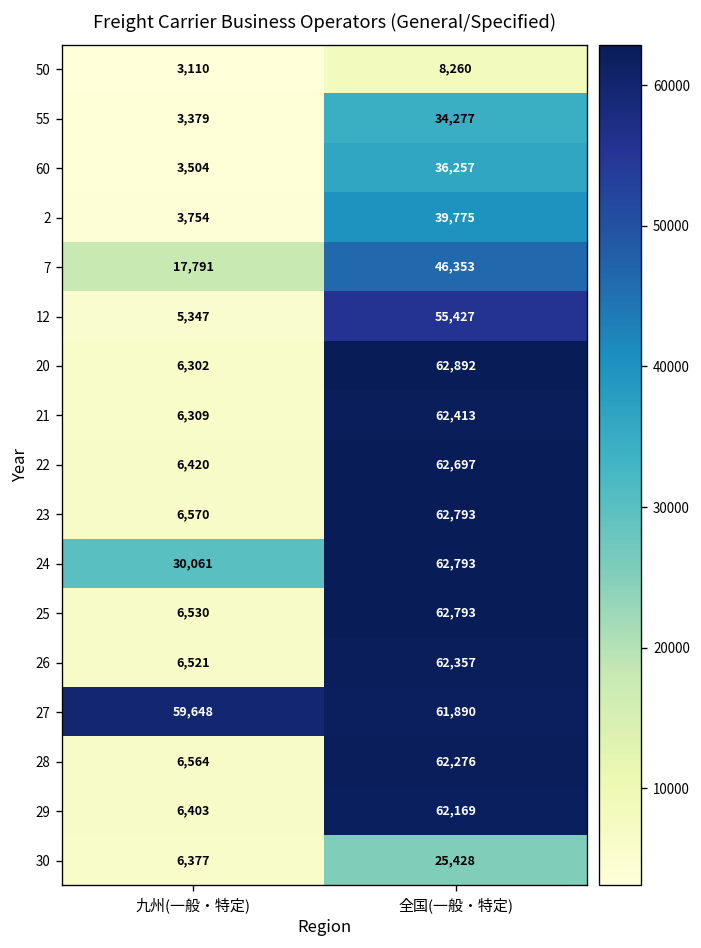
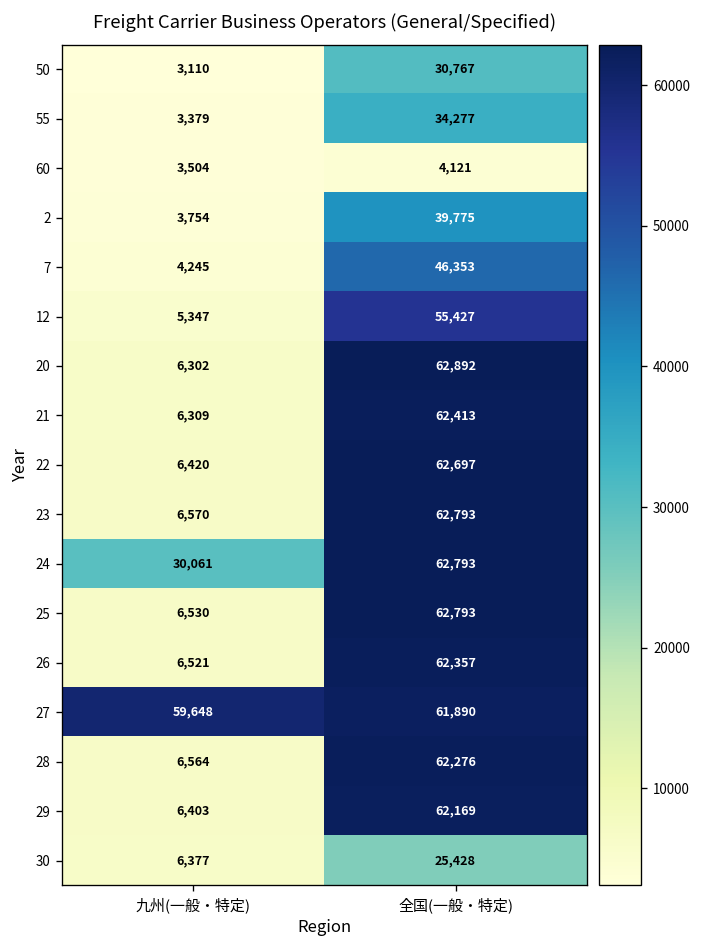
  {
    "50": {
      "九州(一般・特定)": "3,110",
-     "全国(一般・特定)": "8,260"
+     "全国(一般・特定)": "30,767"
    },
    "55": {
      "九州(一般・特定)": "3,379",
      "全国(一般・特定)": "34,277"
    },
    "60": {
      "九州(一般・特定)": "3,504",
-     "全国(一般・特定)": "36,257"
+     "全国(一般・特定)": "4,121"
    },
    "2": {
      "九州(一般・特定)": "3,754",
      "全国(一般・特定)": "39,775"
    },
    "7": {
-     "九州(一般・特定)": "17,791",
+     "九州(一般・特定)": "4,245",
      "全国(一般・特定)": "46,353"
    },
    "12": {
      "九州(一般・特定)": "5,347",
      "全国(一般・特定)": "55,427"
    },
    "20": {
      "九州(一般・特定)": "6,302",
      "全国(一般・特定)": "62,892"
    },
    "21": {
      "九州(一般・特定)": "6,309",
      "全国(一般・特定)": "62,413"
    },
    "22": {
      "九州(一般・特定)": "6,420",
      "全国(一般・特定)": "62,697"
    },
    "23": {
      "九州(一般・特定)": "6,570",
      "全国(一般・特定)": "62,793"
    },
    "24": {
      "九州(一般・特定)": "30,061",
      "全国(一般・特定)": "62,793"
    },
    "25": {
      "九州(一般・特定)": "6,530",
      "全国(一般・特定)": "62,793"
    },
    "26": {
      "九州(一般・特定)": "6,521",
      "全国(一般・特定)": "62,357"
    },
    "27": {
      "九州(一般・特定)": "59,648",
      "全国(一般・特定)": "61,890"
    },
    "28": {
      "九州(一般・特定)": "6,564",
      "全国(一般・特定)": "62,276"
    },
    "29": {
      "九州(一般・特定)": "6,403",
      "全国(一般・特定)": "62,169"
    },
    "30": {
      "九州(一般・特定)": "6,377",
      "全国(一般・特定)": "25,428"
    }
  }
